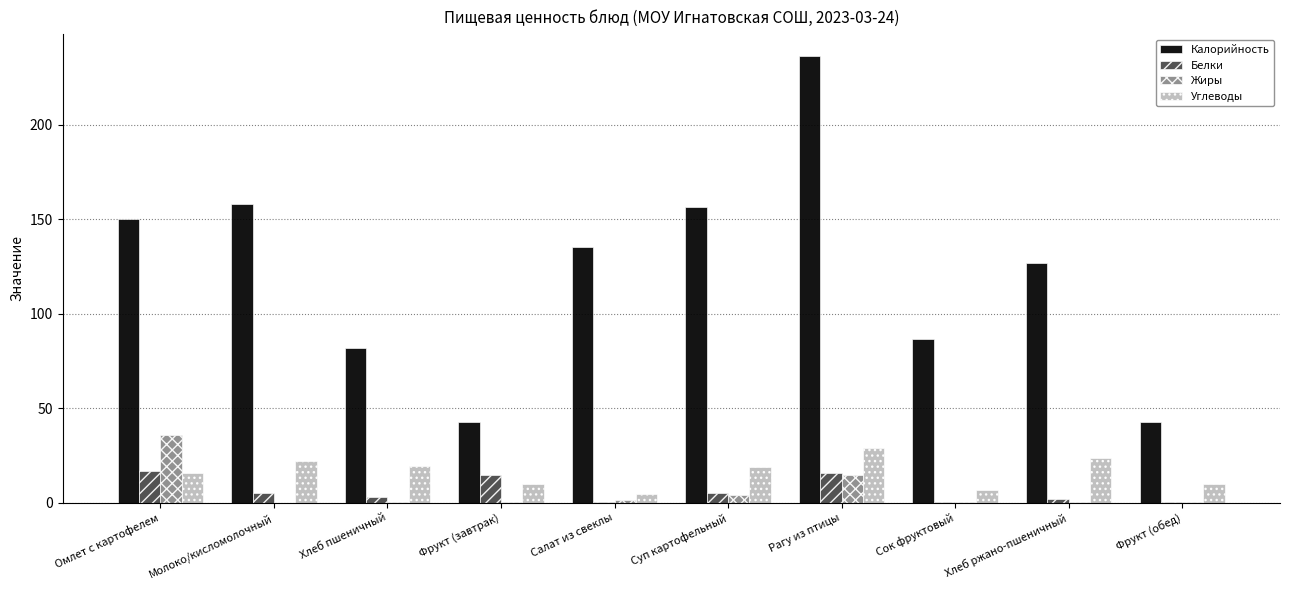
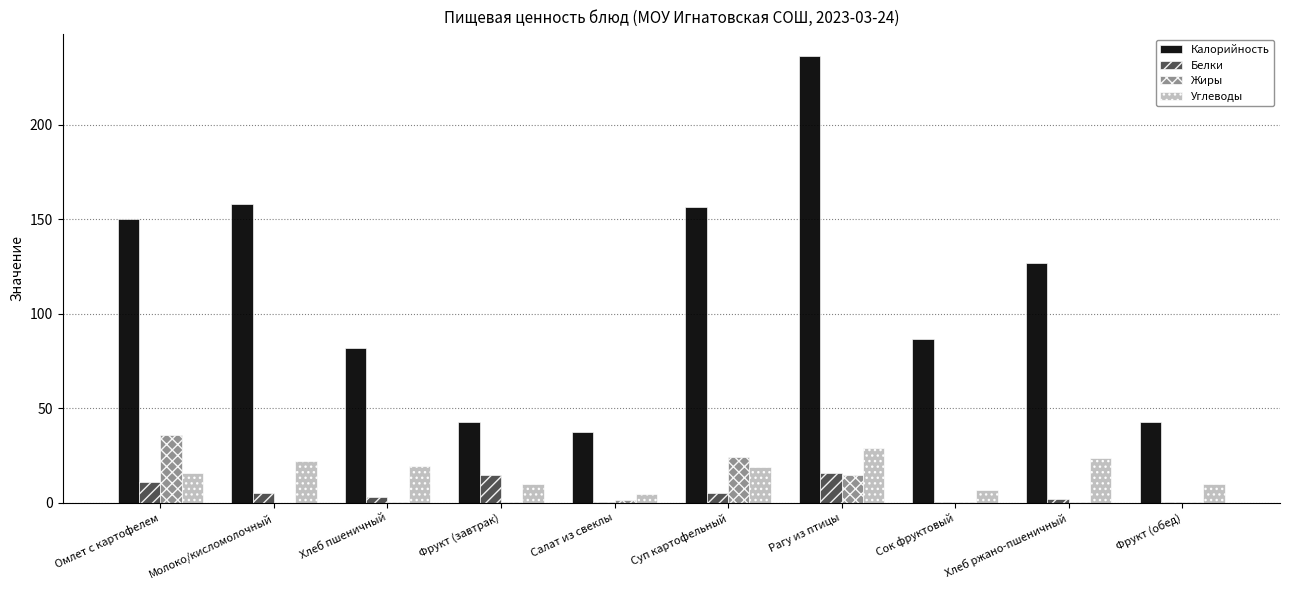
  {
    "Калорийность": {
      "Омлет с картофелем": 150,
      "Молоко/кисломолочный": 158,
      "Хлеб пшеничный": 82,
      "Фрукт (завтрак)": 43,
-     "Салат из свеклы": 135,
+     "Салат из свеклы": 37,
      "Суп картофельный": 156,
      "Рагу из птицы": 236,
      "Сок фруктовый": 86,
      "Хлеб ржано-пшеничный": 127,
      "Фрукт (обед)": 43
    },
    "Белки": {
-     "Омлет с картофелем": 17,
+     "Омлет с картофелем": 11,
      "Молоко/кисломолочный": 5,
      "Хлеб пшеничный": 3,
      "Фрукт (завтрак)": 15,
      "Суп картофельный": 5,
      "Рагу из птицы": 16,
      "Хлеб ржано-пшеничный": 2
    },
    "Жиры": {
      "Омлет с картофелем": 36,
      "Молоко/кисломолочный": 0,
      "Салат из свеклы": 2,
-     "Суп картофельный": 4,
+     "Суп картофельный": 24,
      "Рагу из птицы": 15
    },
    "Углеводы": {
      "Омлет с картофелем": 16,
      "Молоко/кисломолочный": 22,
      "Хлеб пшеничный": 20,
      "Фрукт (завтрак)": 10,
      "Салат из свеклы": 5,
      "Суп картофельный": 19,
      "Рагу из птицы": 29,
      "Сок фруктовый": 7,
      "Хлеб ржано-пшеничный": 24,
      "Фрукт (обед)": 10
    }
  }
